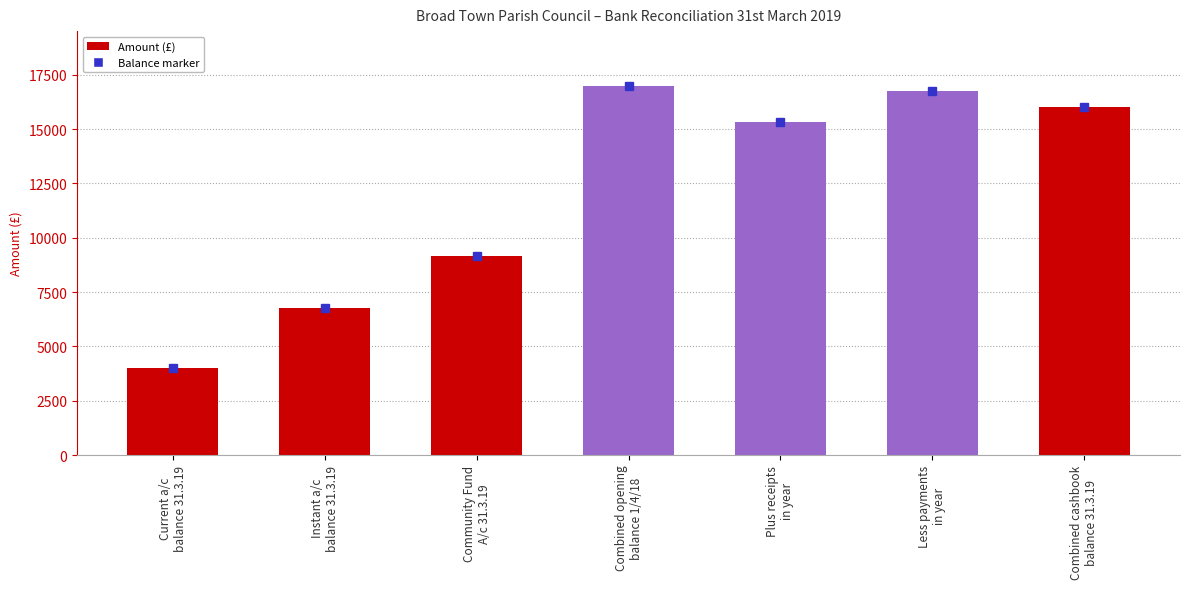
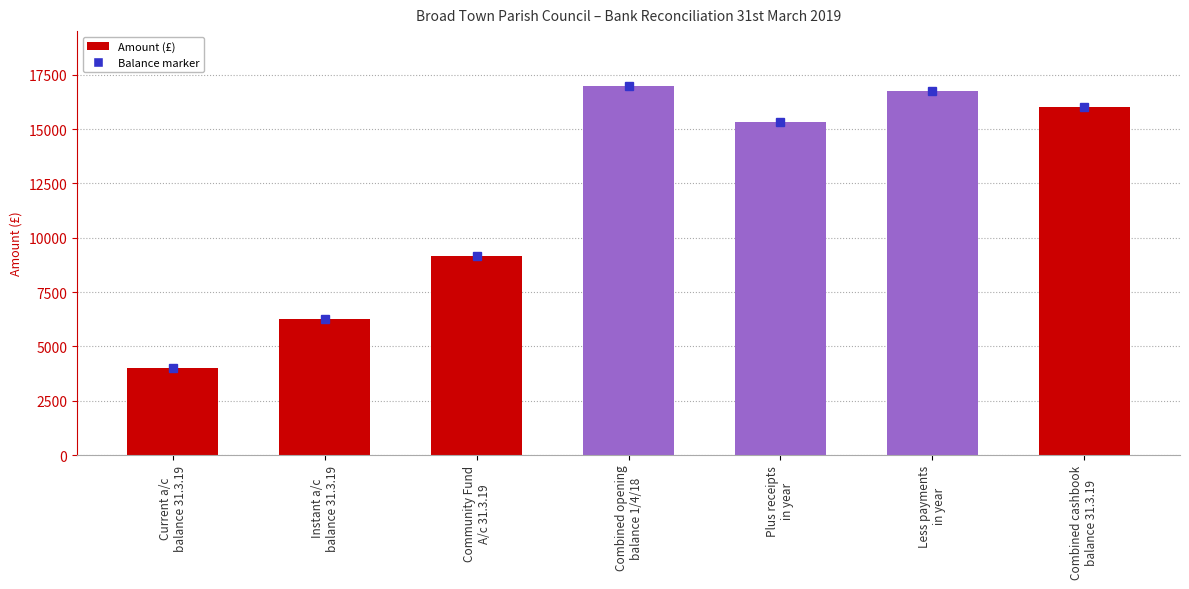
  {
    "Amount (£)": {
      "Current a/c balance 31.3.19": 4000,
-     "Instant a/c balance 31.3.19": 6800,
+     "Instant a/c balance 31.3.19": 6300,
      "Community Fund A/c 31.3.19": 9200,
      "Combined opening balance 1/4/18": 17000,
      "Plus receipts in year": 15300,
      "Less payments in year": 16800,
      "Combined cashbook balance 31.3.19": 16000
    }
  }
